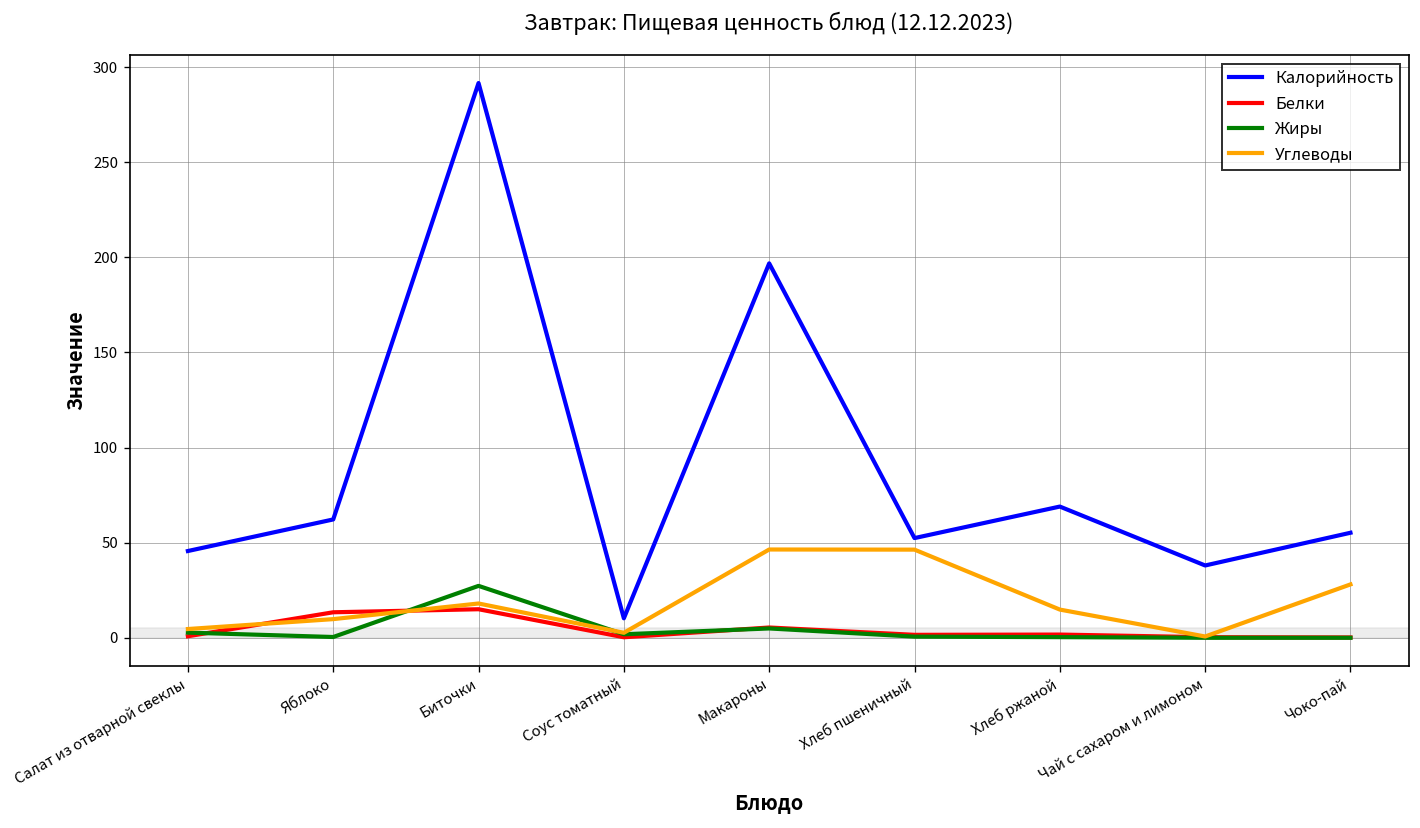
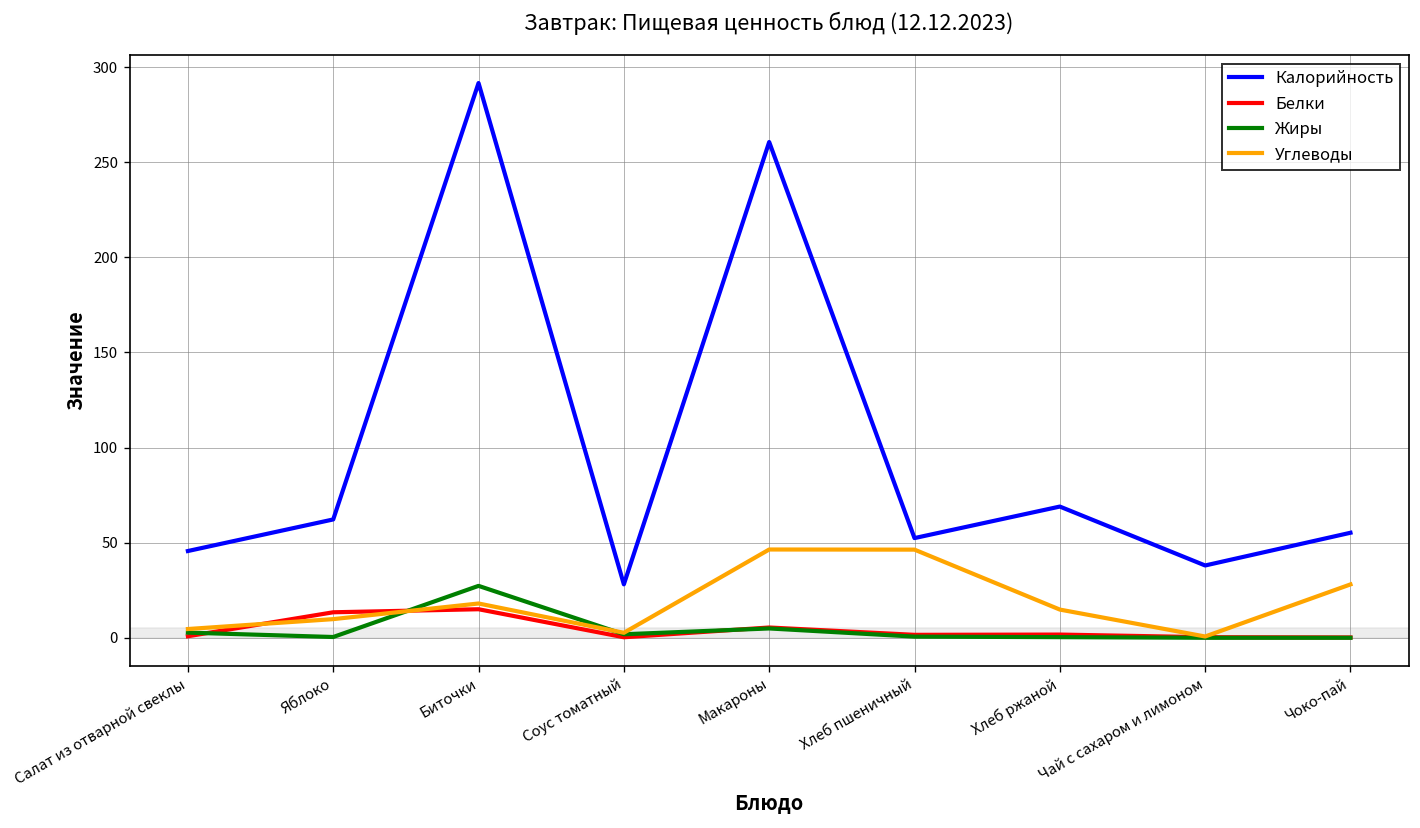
  {
    "Калорийность": {
      "Салат из отварной свеклы": 46,
      "Яблоко": 62,
      "Биточки": 292,
-     "Соус томатный": 10,
-     "Макароны": 197,
+     "Соус томатный": 28,
+     "Макароны": 261,
      "Хлеб пшеничный": 52,
      "Хлеб ржаной": 69,
      "Чай с сахаром и лимоном": 38,
      "Чоко-пай": 55
    },
    "Белки": {
      "Салат из отварной свеклы": 1,
      "Яблоко": 13,
      "Биточки": 15
    },
    "Жиры": {
      "Салат из отварной свеклы": 3,
      "Яблоко": 0,
      "Биточки": 27
    },
    "Углеводы": {
      "Салат из отварной свеклы": 5,
      "Яблоко": 10,
      "Биточки": 18,
      "Макароны": 46,
      "Хлеб пшеничный": 46,
      "Хлеб ржаной": 15,
      "Чоко-пай": 28
    }
  }
